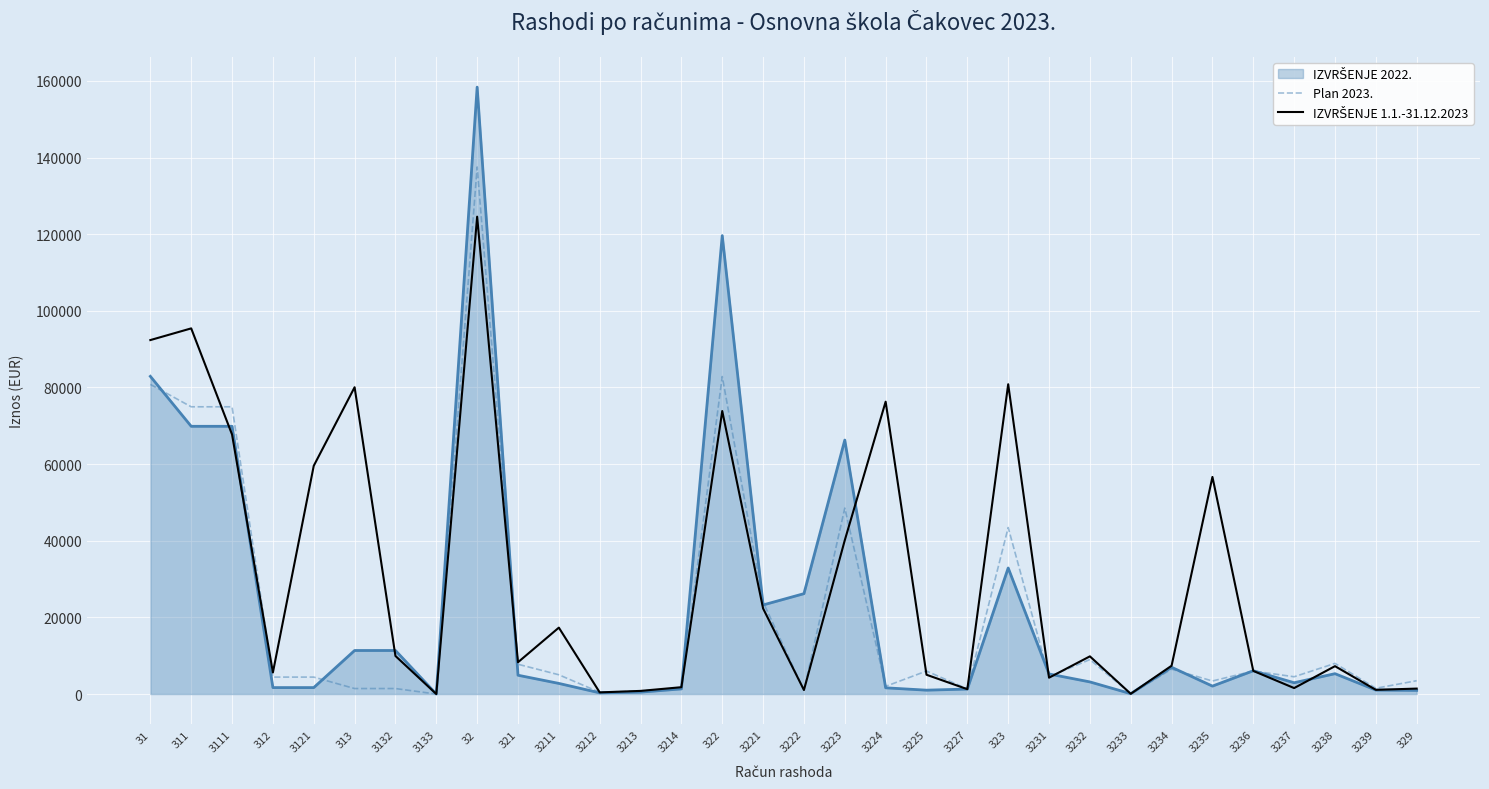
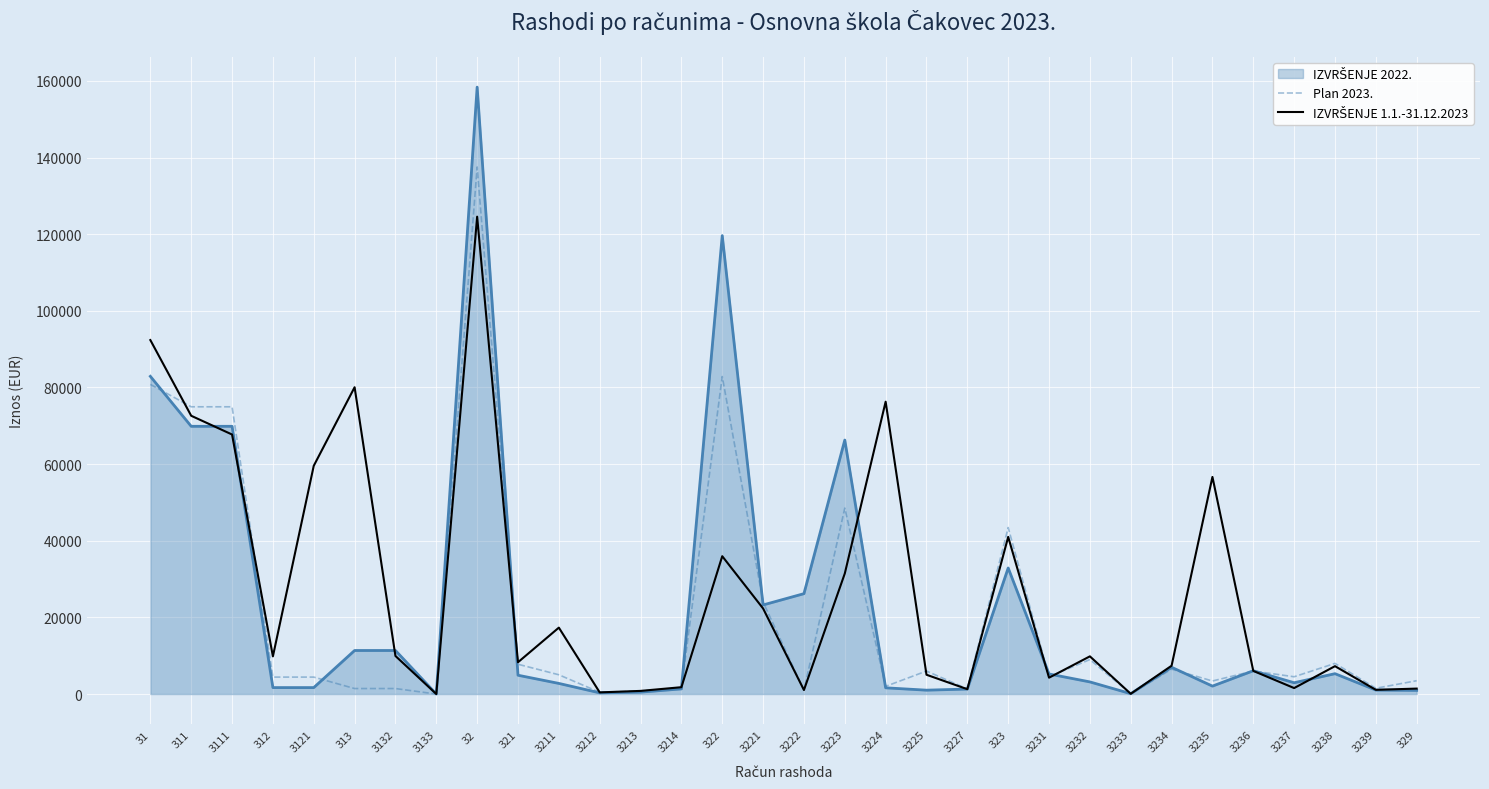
  {
    "IZVRŠENJE 1.1.-31.12.2023": {
      "31": 92000,
-     "311": 95000,
+     "311": 73000,
      "3111": 68000,
-     "312": 6000,
+     "312": 10000,
      "3121": 60000,
      "313": 80000,
      "3132": 10000,
      "32": 125000,
      "3211": 17000,
-     "322": 74000,
+     "322": 36000,
      "3221": 22000,
-     "3223": 40000,
+     "3223": 31000,
      "3224": 76000,
      "3225": 5000,
-     "323": 81000,
+     "323": 41000,
      "3232": 10000,
      "3235": 57000,
      "3237": 2000,
      "3238": 7000
    }
  }
